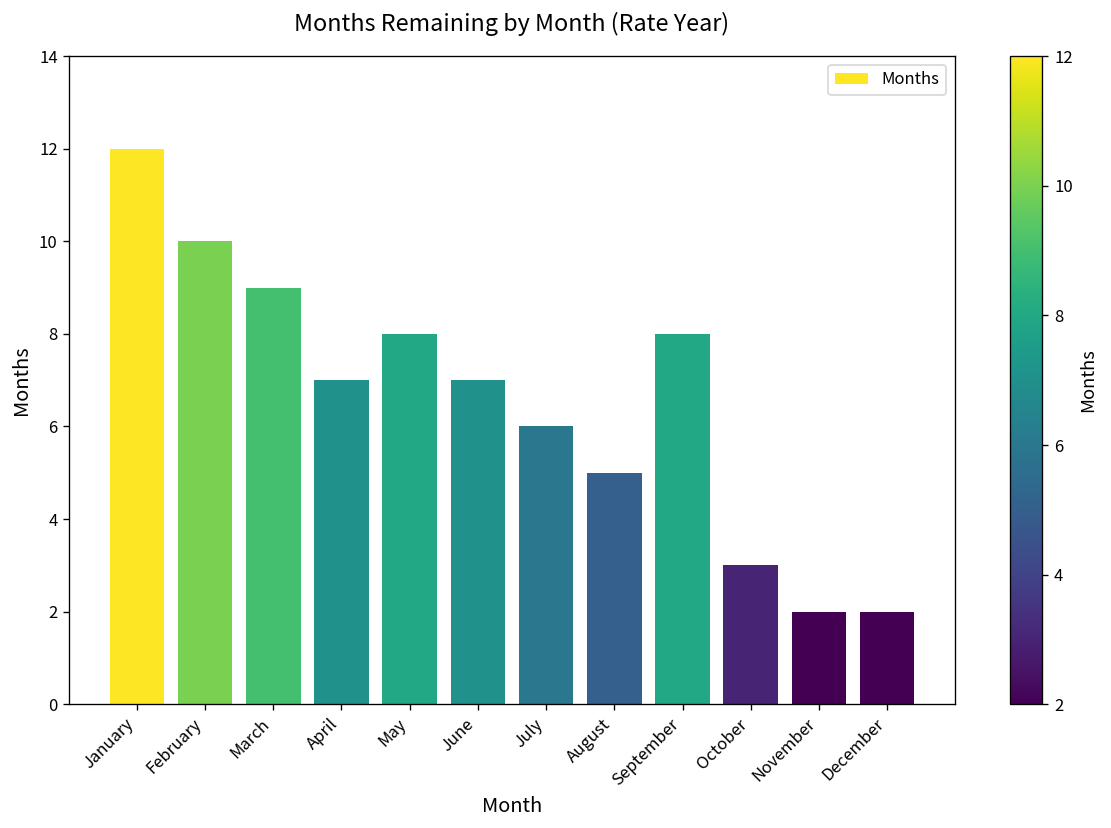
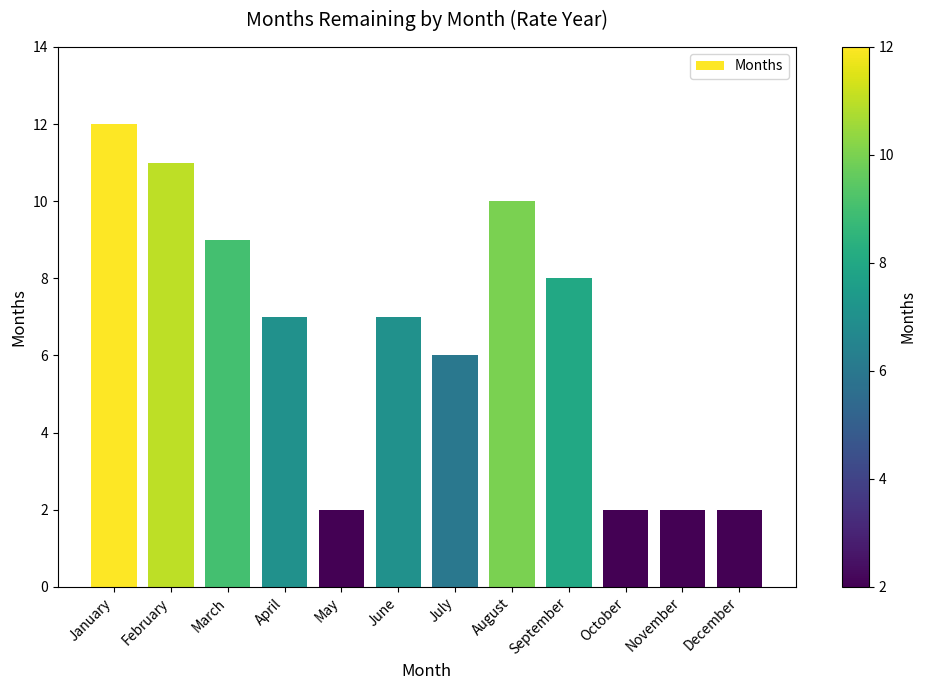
  {
    "January": 12,
-   "February": 10,
+   "February": 11,
    "March": 9,
    "April": 7,
-   "May": 8,
+   "May": 2,
    "June": 7,
    "July": 6,
-   "August": 5,
+   "August": 10,
    "September": 8,
-   "October": 3,
+   "October": 2,
    "November": 2,
    "December": 2
  }
